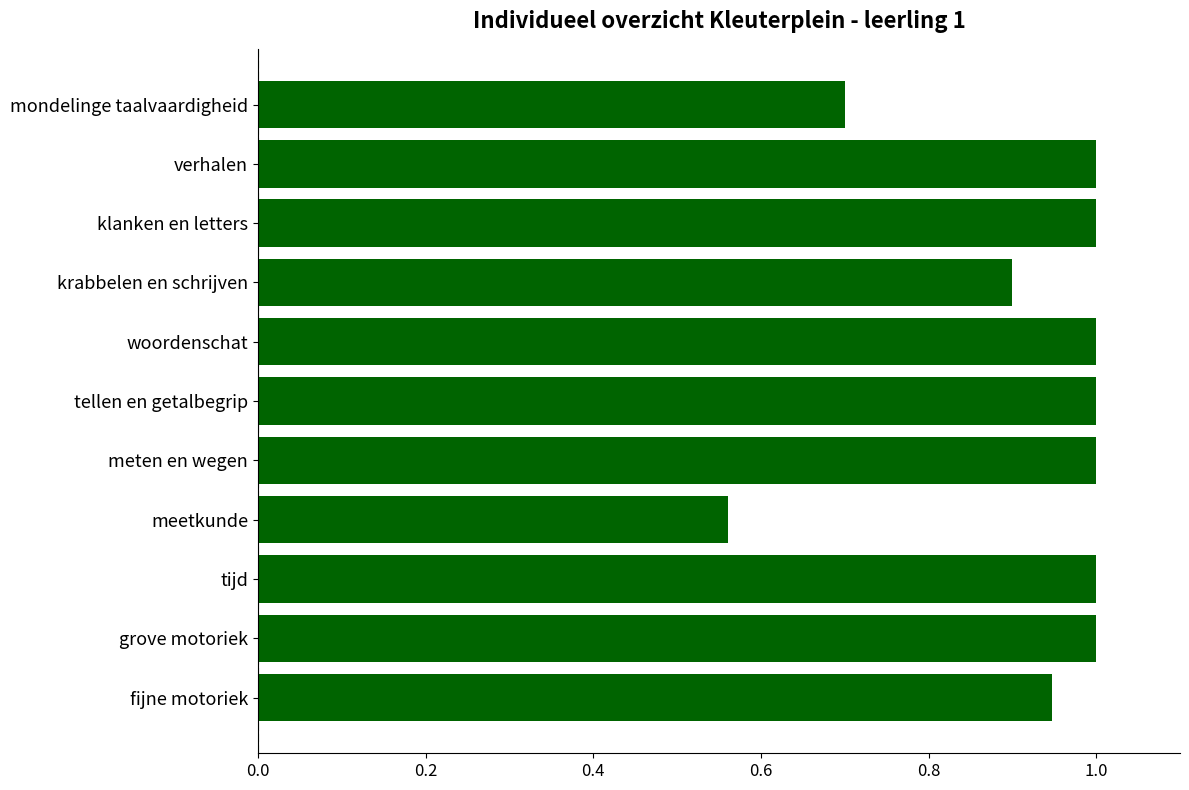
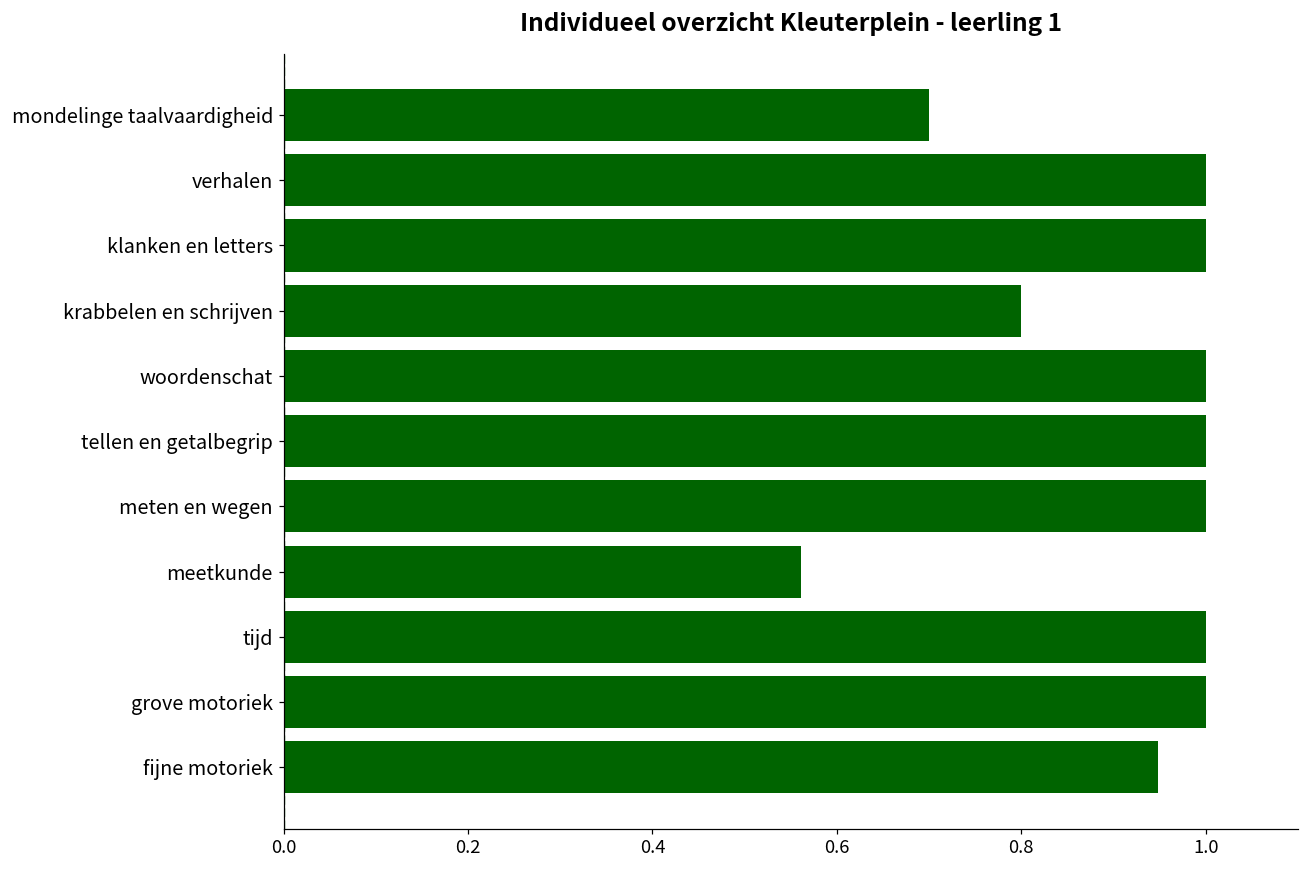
  {
    "mondelinge taalvaardigheid": 0.7,
    "verhalen": 1.0,
    "klanken en letters": 1.0,
-   "krabbelen en schrijven": 0.9,
+   "krabbelen en schrijven": 0.8,
    "woordenschat": 1.0,
    "tellen en getalbegrip": 1.0,
    "meten en wegen": 1.0,
    "meetkunde": 0.56,
    "tijd": 1.0,
    "grove motoriek": 1.0,
    "fijne motoriek": 0.95
  }
